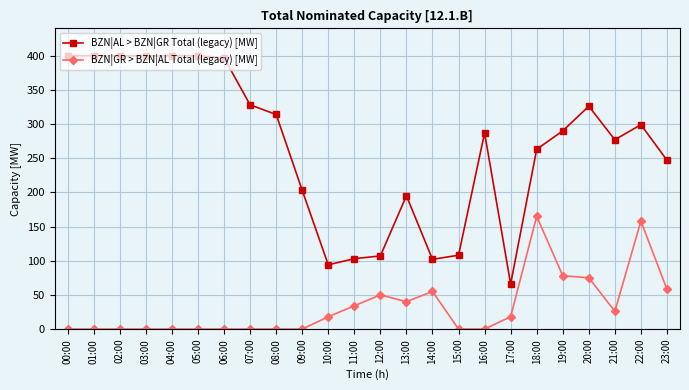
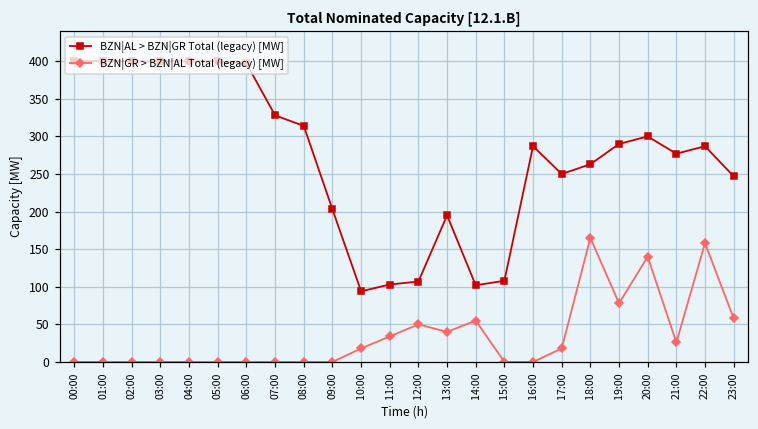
  {
    "BZN|AL > BZN|GR Total (legacy) [MW]": {
      "07:00": 330,
      "08:00": 310,
      "09:00": 200,
      "10:00": 90,
      "11:00": 100,
      "12:00": 110,
      "13:00": 200,
      "14:00": 100,
      "15:00": 110,
      "16:00": 290,
-     "17:00": 70,
+     "17:00": 250,
      "18:00": 260,
      "19:00": 290,
-     "20:00": 330,
+     "20:00": 300,
      "21:00": 280,
-     "22:00": 300,
+     "22:00": 290,
      "23:00": 250
    },
    "BZN|GR > BZN|AL Total (legacy) [MW]": {
      "00:00": 0,
      "01:00": 0,
      "02:00": 0,
      "03:00": 0,
      "04:00": 0,
      "05:00": 0,
      "06:00": 0,
      "07:00": 0,
      "08:00": 0,
      "09:00": 0,
      "10:00": 20,
      "11:00": 30,
      "12:00": 50,
      "13:00": 40,
      "14:00": 60,
      "15:00": 0,
      "16:00": 0,
      "17:00": 20,
      "18:00": 170,
      "19:00": 80,
-     "20:00": 80,
+     "20:00": 140,
      "21:00": 30,
      "22:00": 160,
      "23:00": 60
    }
  }
